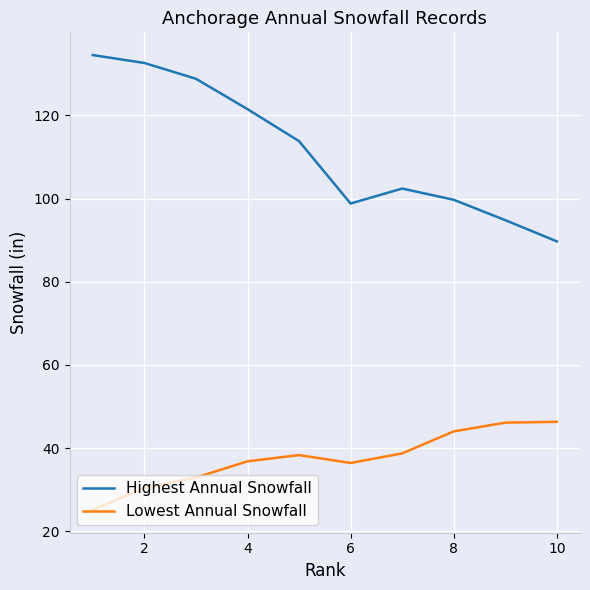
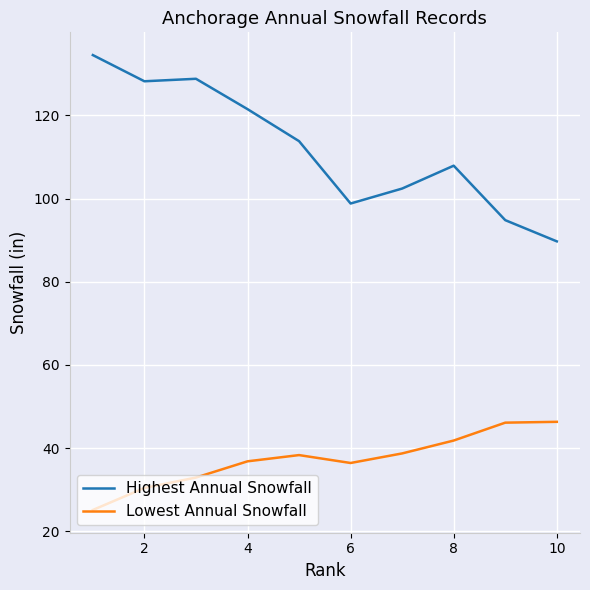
  {
    "Highest Annual Snowfall": {
-     "2": 133,
+     "2": 128,
      "4": 122,
      "6": 99,
-     "8": 100,
+     "8": 108,
      "10": 90
    },
    "Lowest Annual Snowfall": {
      "4": 37,
      "6": 36,
-     "8": 44,
+     "8": 42,
      "10": 46
    }
  }
